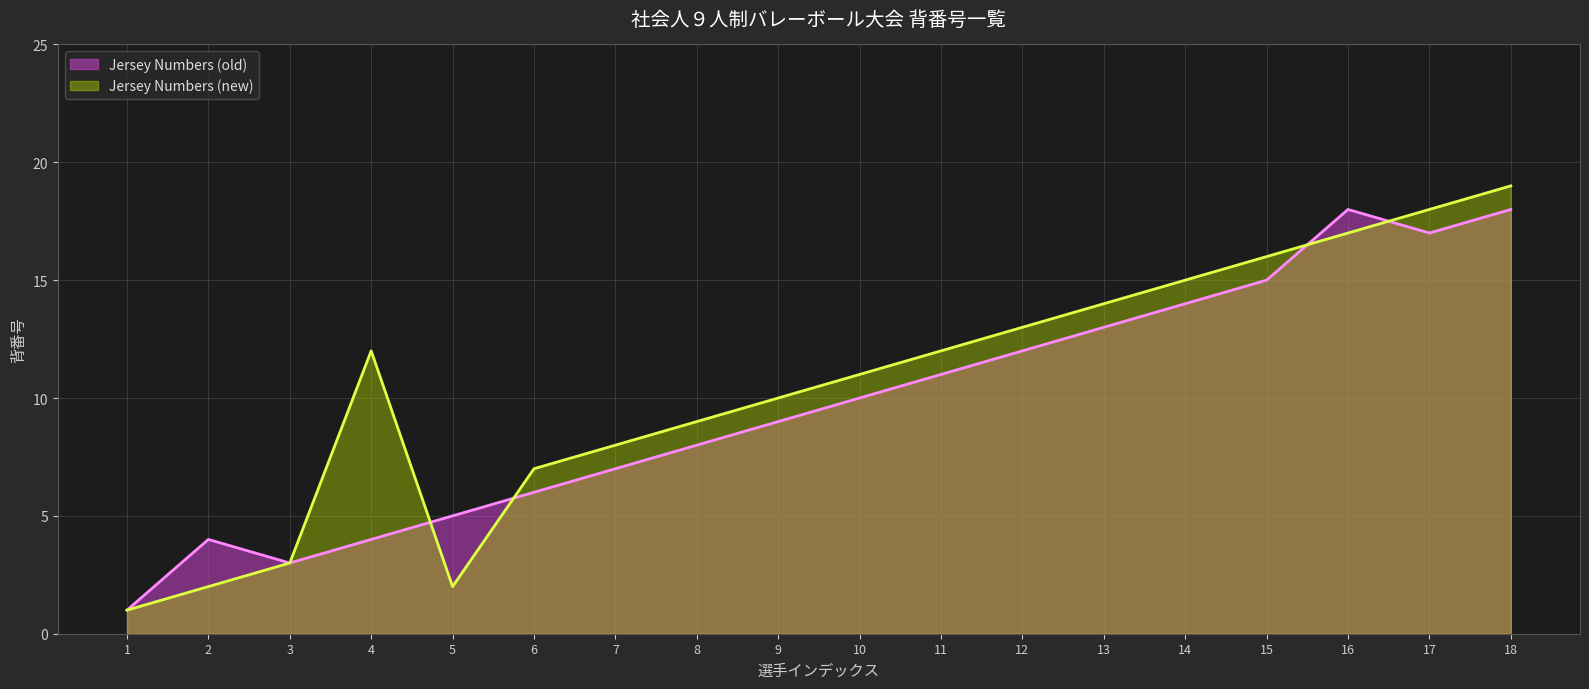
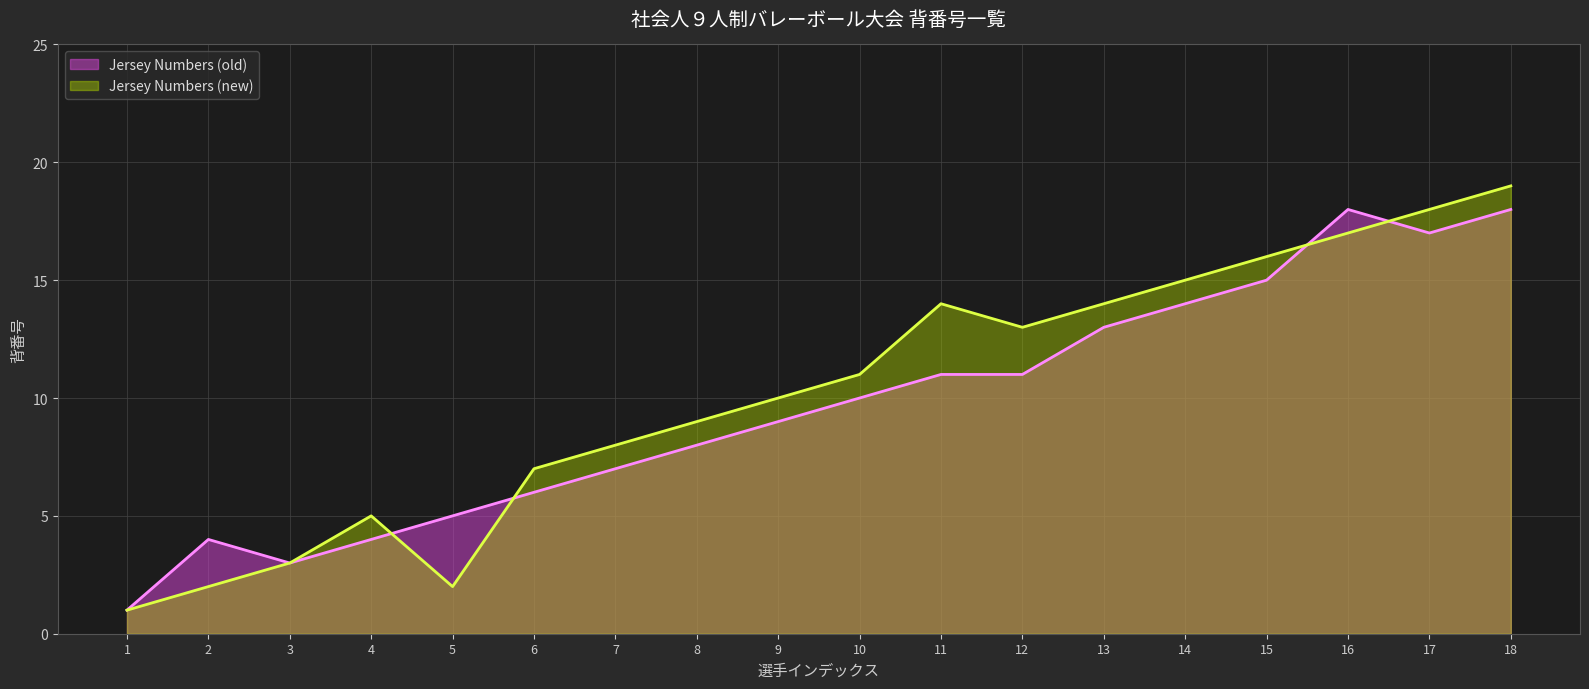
  {
    "Jersey Numbers (old)": {
      "2": 4,
      "4": 4,
      "5": 5,
      "6": 6,
      "7": 7,
      "8": 8,
      "9": 9,
      "10": 10,
      "11": 11,
-     "12": 12,
+     "12": 11,
      "13": 13,
      "14": 14,
      "15": 15,
      "16": 18,
      "17": 17,
      "18": 18
    },
    "Jersey Numbers (new)": {
      "2": 2,
-     "4": 12,
+     "4": 5,
      "5": 2,
      "6": 7,
      "7": 8,
      "8": 9,
      "9": 10,
      "10": 11,
-     "11": 12,
+     "11": 14,
      "12": 13,
      "13": 14,
      "14": 15,
      "15": 16,
      "16": 17,
      "17": 18,
      "18": 19
    }
  }
